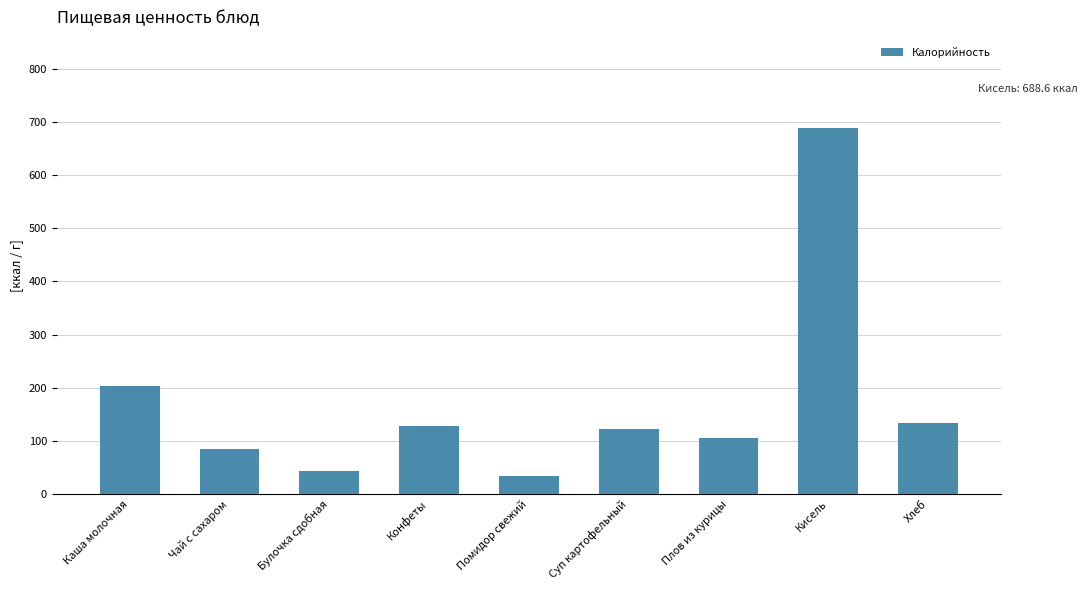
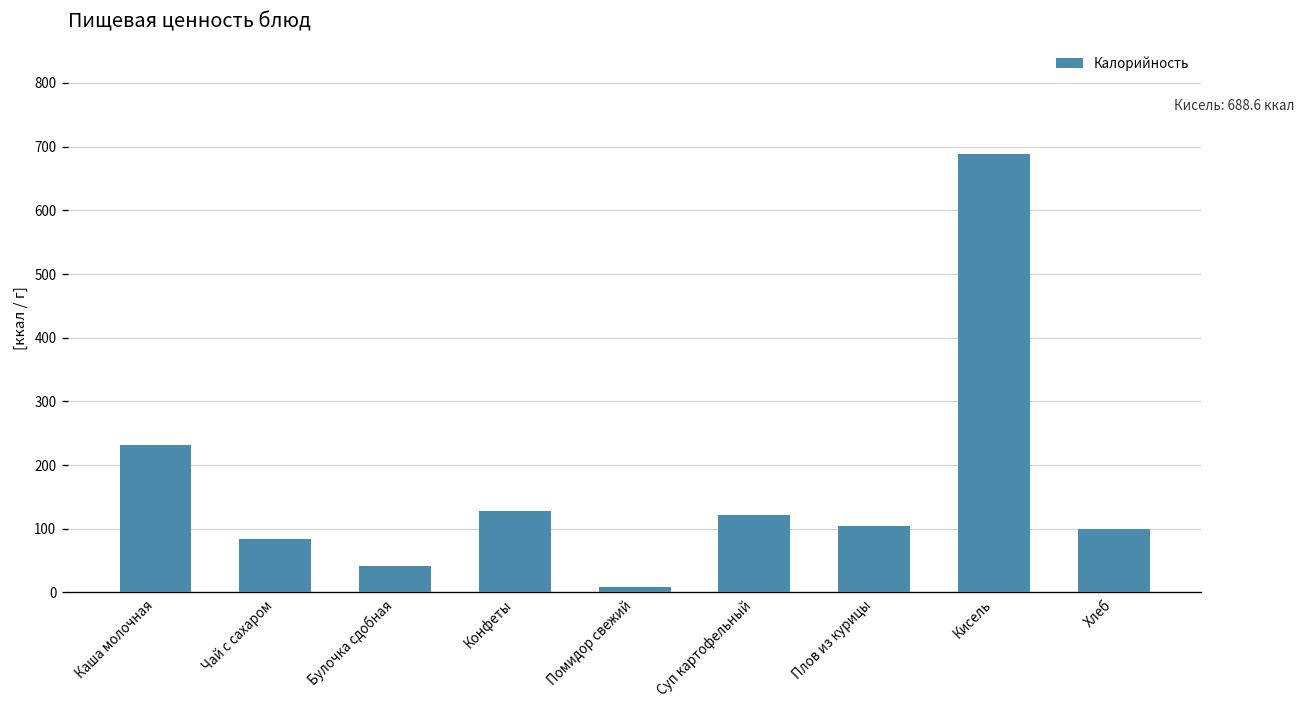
  {
-   "Каша молочная": 200,
+   "Каша молочная": 230,
    "Чай с сахаром": 80,
    "Булочка сдобная": 40,
    "Конфеты": 130,
-   "Помидор свежий": 30,
+   "Помидор свежий": 10,
    "Суп картофельный": 120,
    "Плов из курицы": 100,
    "Кисель": 690,
-   "Хлеб": 130
+   "Хлеб": 100
  }
